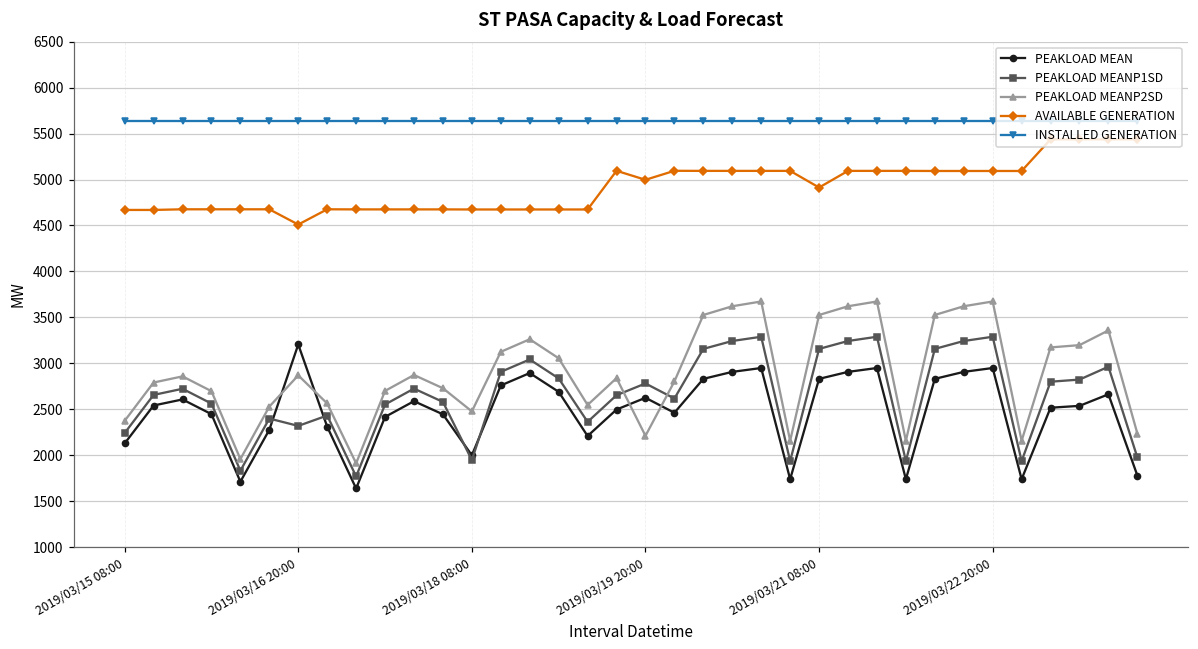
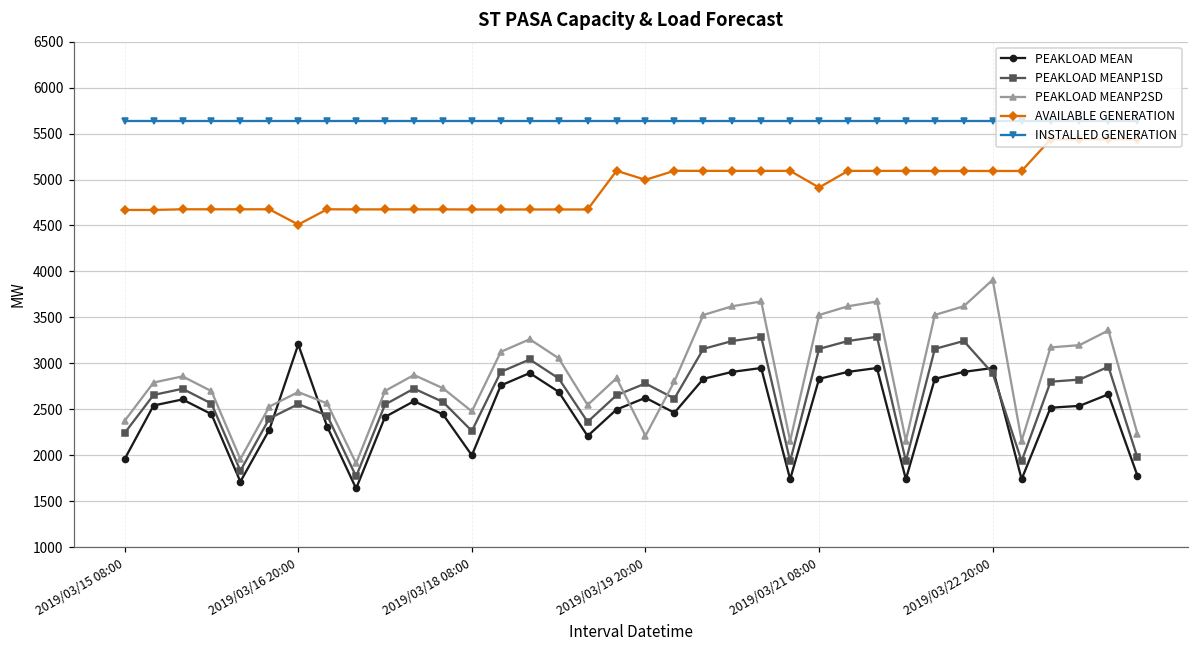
  {
    "PEAKLOAD MEAN": {
-     "2019/03/15 08:00": 2100,
+     "2019/03/15 08:00": 2000,
      "2019/03/16 20:00": 3200,
      "2019/03/18 08:00": 2000,
      "2019/03/19 20:00": 2600,
      "2019/03/21 08:00": 2800,
      "2019/03/22 20:00": 2900
    },
    "PEAKLOAD MEANP1SD": {
      "2019/03/15 08:00": 2200,
-     "2019/03/16 20:00": 2300,
-     "2019/03/18 08:00": 1900,
+     "2019/03/16 20:00": 2600,
+     "2019/03/18 08:00": 2300,
      "2019/03/19 20:00": 2800,
      "2019/03/21 08:00": 3200,
-     "2019/03/22 20:00": 3300
+     "2019/03/22 20:00": 2900
    },
    "PEAKLOAD MEANP2SD": {
      "2019/03/15 08:00": 2400,
-     "2019/03/16 20:00": 2900,
+     "2019/03/16 20:00": 2700,
      "2019/03/18 08:00": 2500,
      "2019/03/19 20:00": 2200,
      "2019/03/21 08:00": 3500,
-     "2019/03/22 20:00": 3700
+     "2019/03/22 20:00": 3900
    },
    "AVAILABLE GENERATION": {
      "2019/03/15 08:00": 4700,
      "2019/03/16 20:00": 4500,
      "2019/03/18 08:00": 4700,
      "2019/03/19 20:00": 5000,
      "2019/03/21 08:00": 4900,
      "2019/03/22 20:00": 5100
    },
    "INSTALLED GENERATION": {
      "2019/03/15 08:00": 5600,
      "2019/03/16 20:00": 5600,
      "2019/03/18 08:00": 5600,
      "2019/03/19 20:00": 5600,
      "2019/03/21 08:00": 5600,
      "2019/03/22 20:00": 5600
    }
  }
